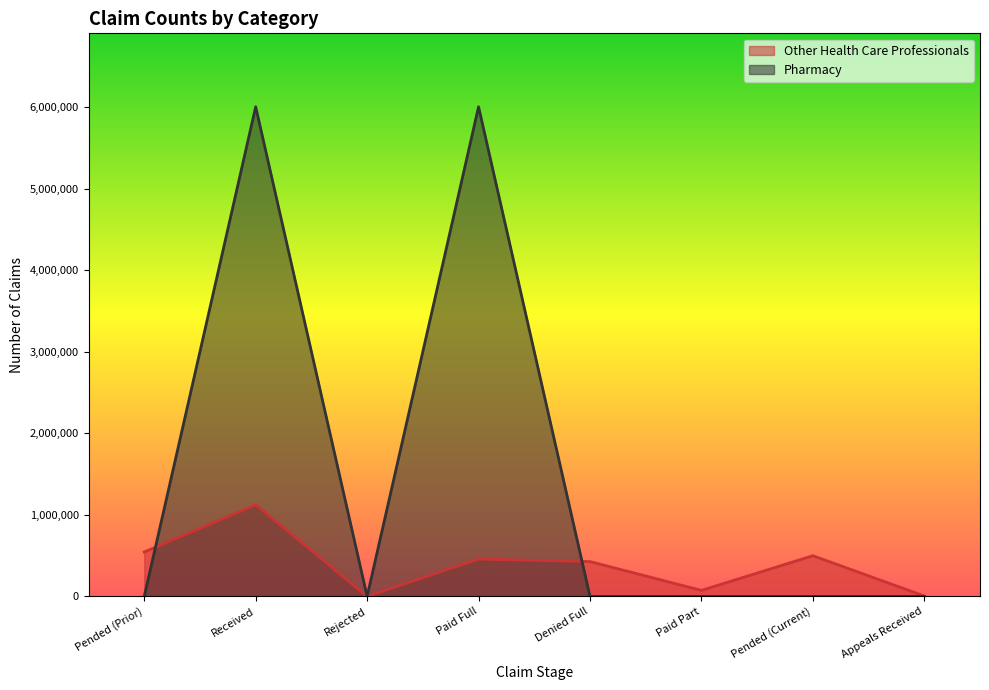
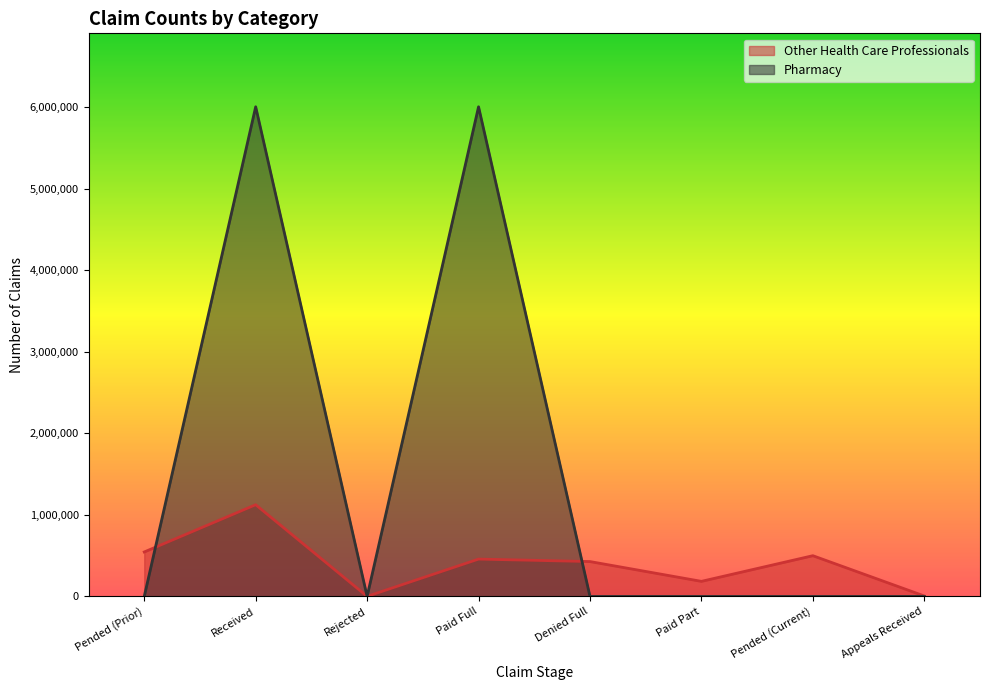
  {
    "Other Health Care Professionals": {
      "Pended (Prior)": "500,000",
      "Received": "1,100,000",
      "Paid Full": "500,000",
      "Denied Full": "400,000",
-     "Paid Part": "100,000",
+     "Paid Part": "200,000",
      "Pended (Current)": "500,000"
    },
    "Pharmacy": {
      "Pended (Prior)": "0",
      "Received": "6,000,000",
      "Paid Full": "6,000,000",
      "Denied Full": "0",
      "Paid Part": "0",
      "Pended (Current)": "0"
    }
  }
